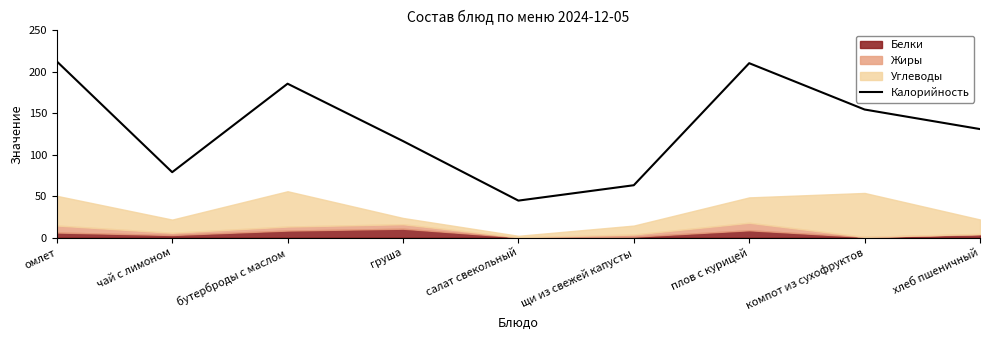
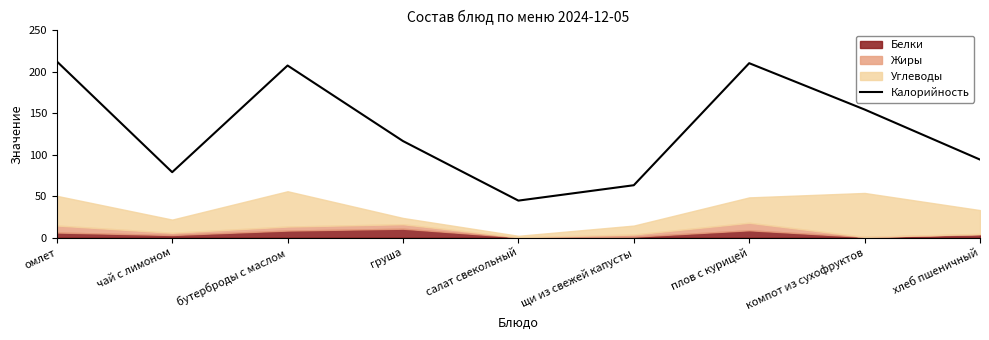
  {
    "Калорийность": {
      "омлет": 210,
      "чай с лимоном": 80,
-     "бутерброды с маслом": 190,
+     "бутерброды с маслом": 210,
      "груша": 120,
      "салат свекольный": 40,
      "щи из свежей капусты": 60,
      "плов с курицей": 210,
      "компот из сухофруктов": 150,
-     "хлеб пшеничный": 130
+     "хлеб пшеничный": 90
    },
    "Белки": {
      "омлет": 10,
      "бутерброды с маслом": 10,
      "груша": 10,
      "плов с курицей": 10
    },
    "Жиры": {
      "омлет": 10,
      "бутерброды с маслом": 0,
      "груша": 10,
      "плов с курицей": 10
    },
    "Углеводы": {
      "омлет": 40,
      "чай с лимоном": 20,
      "бутерброды с маслом": 40,
      "груша": 10,
      "щи из свежей капусты": 10,
      "плов с курицей": 30,
      "компот из сухофруктов": 50,
-     "хлеб пшеничный": 20
+     "хлеб пшеничный": 30
    }
  }
